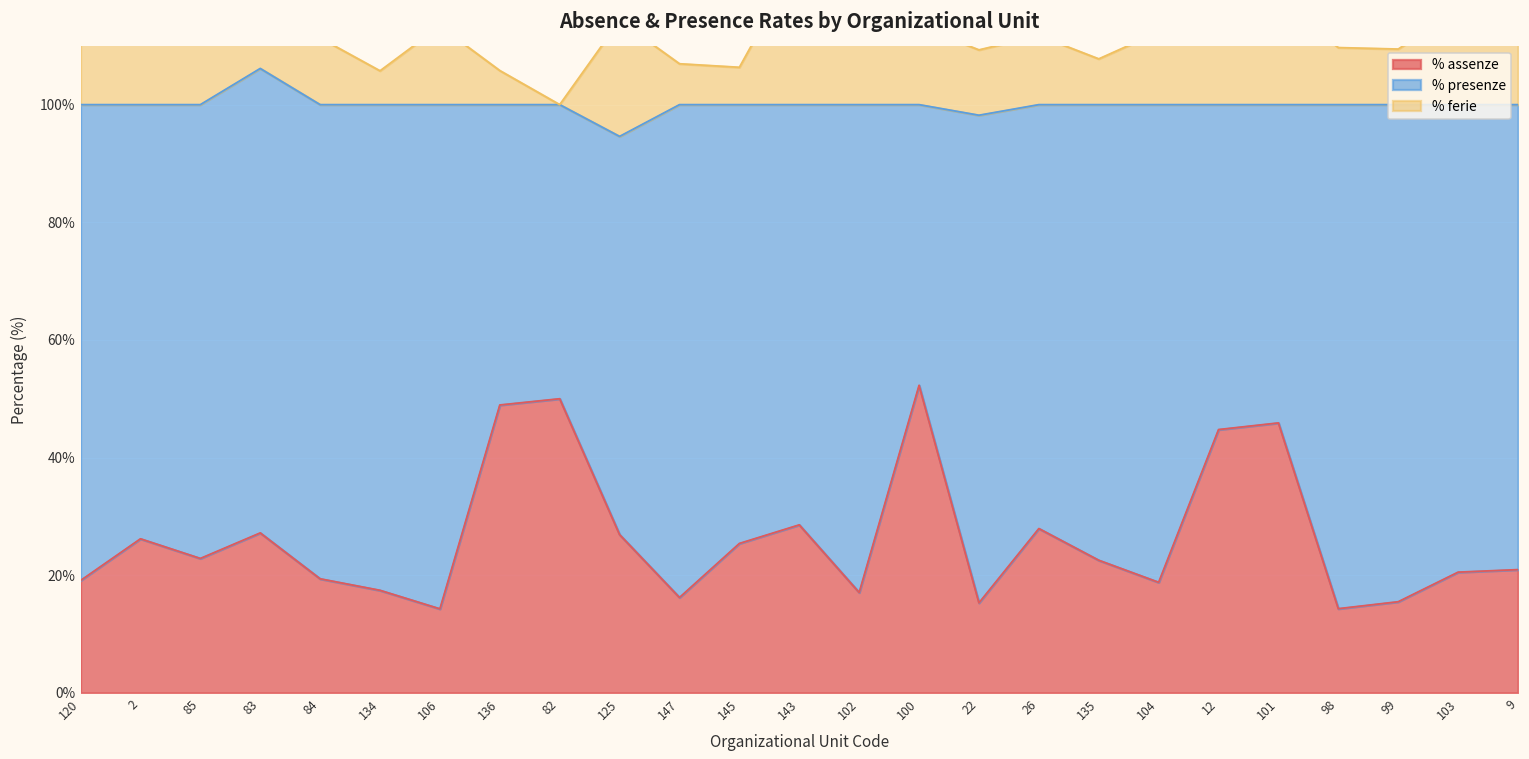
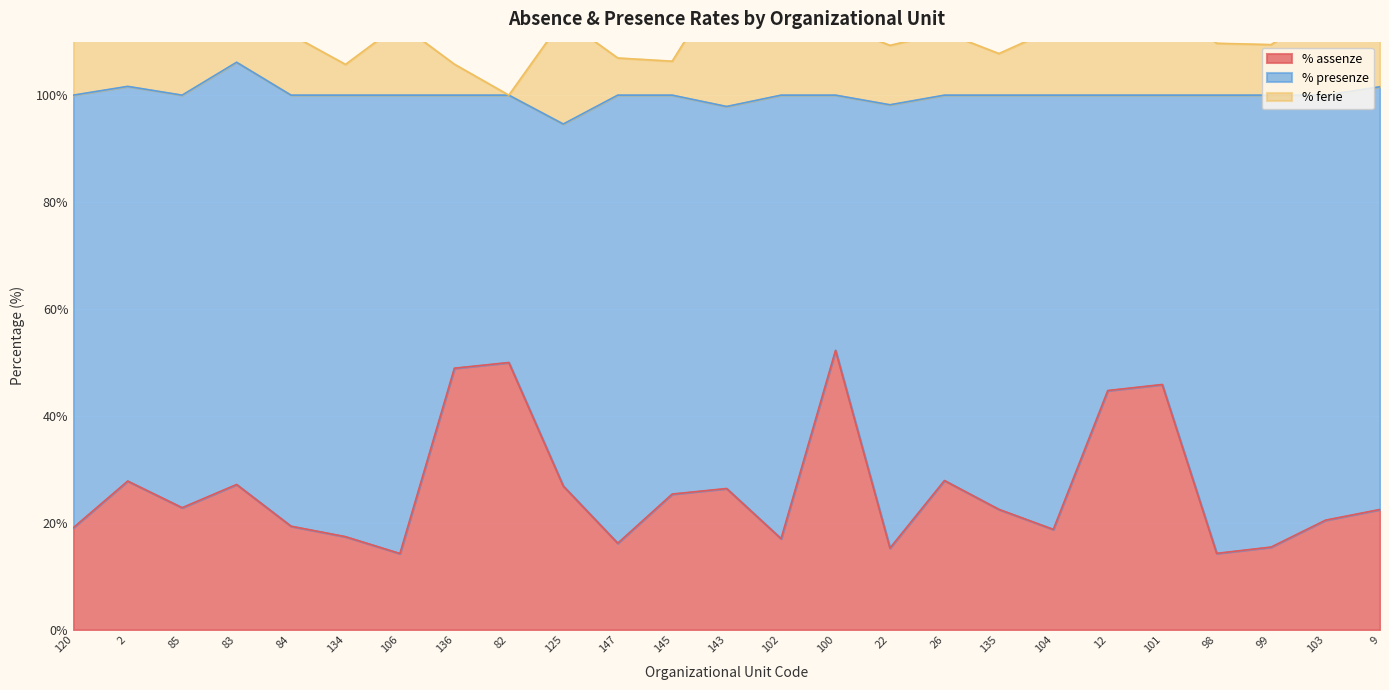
  {
    "% assenze": {
      "120": "19%",
-     "2": "26%",
+     "2": "28%",
      "85": "23%",
      "83": "27%",
      "84": "19%",
      "134": "17%",
      "106": "14%",
      "136": "49%",
      "82": "50%",
      "125": "27%",
      "147": "16%",
      "145": "25%",
-     "143": "29%",
+     "143": "26%",
      "102": "17%",
      "100": "52%",
      "22": "15%",
      "26": "28%",
      "135": "23%",
      "104": "19%",
      "12": "45%",
      "101": "46%",
      "98": "14%",
      "99": "15%",
      "103": "21%",
-     "9": "21%"
+     "9": "23%"
    },
    "% presenze": {
      "120": "81%",
      "2": "74%",
      "85": "77%",
      "83": "79%",
      "84": "81%",
      "134": "83%",
      "106": "86%",
      "136": "51%",
      "125": "68%",
      "147": "84%",
      "145": "75%",
      "143": "71%",
      "102": "83%",
      "100": "48%",
      "22": "83%",
      "26": "72%",
      "135": "77%",
      "104": "81%",
      "12": "55%",
      "101": "54%",
      "98": "86%",
      "9": "79%"
    },
    "% ferie": {
      "134": "6%",
      "136": "6%",
      "147": "7%",
      "145": "6%",
      "22": "11%",
      "135": "8%",
      "98": "10%",
      "99": "9%"
    }
  }
